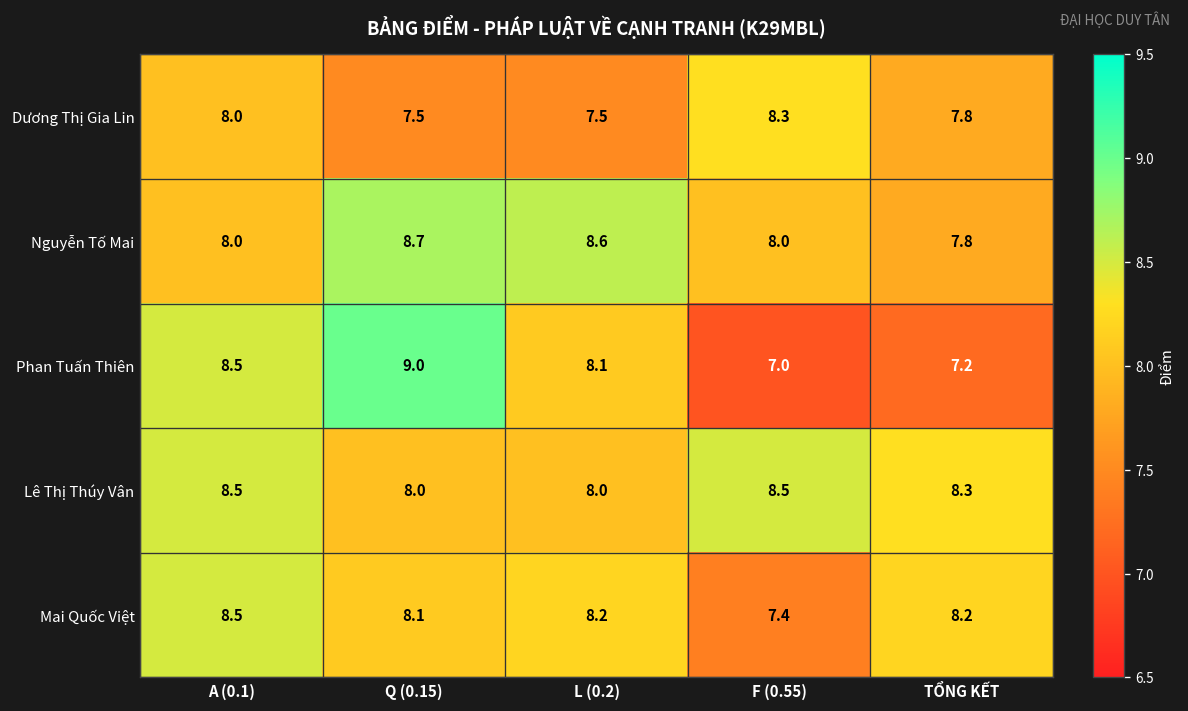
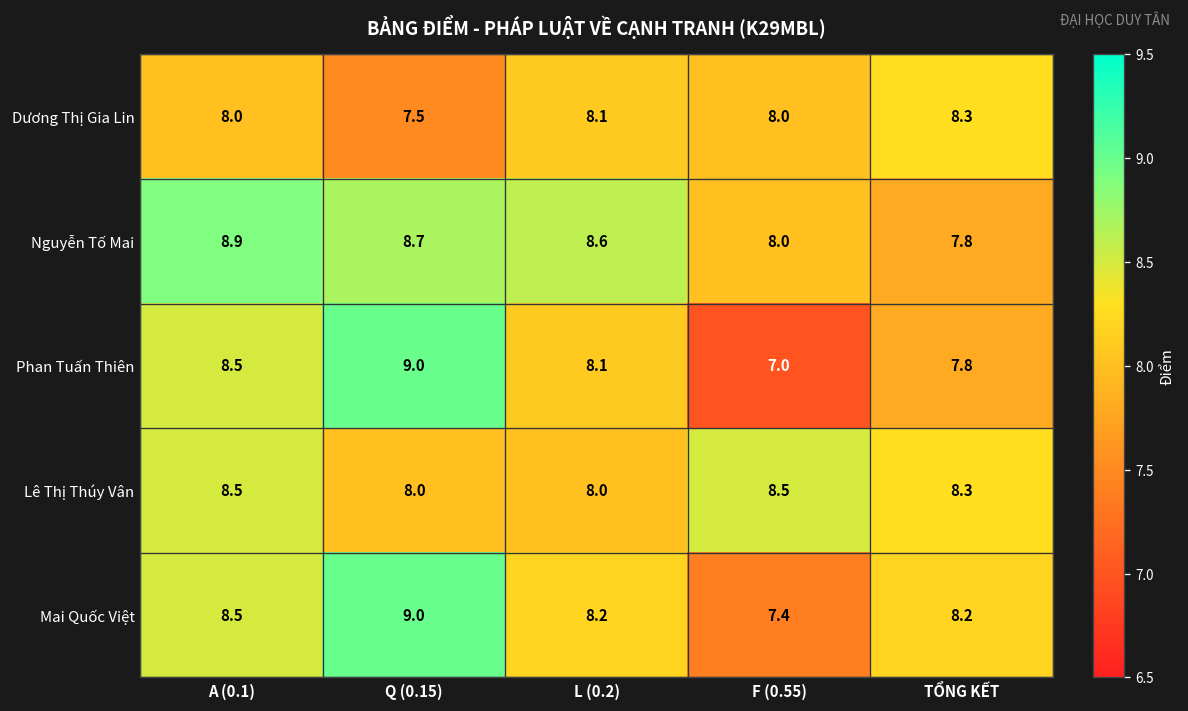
  {
    "Dương Thị Gia Lin": {
      "A (0.1)": 8.0,
      "Q (0.15)": 7.5,
-     "L (0.2)": 7.5,
-     "F (0.55)": 8.3,
-     "TỔNG KẾT": 7.8
+     "L (0.2)": 8.1,
+     "F (0.55)": 8.0,
+     "TỔNG KẾT": 8.3
    },
    "Nguyễn Tố Mai": {
-     "A (0.1)": 8.0,
+     "A (0.1)": 8.9,
      "Q (0.15)": 8.7,
      "L (0.2)": 8.6,
      "F (0.55)": 8.0,
      "TỔNG KẾT": 7.8
    },
    "Phan Tuấn Thiên": {
      "A (0.1)": 8.5,
      "Q (0.15)": 9.0,
      "L (0.2)": 8.1,
      "F (0.55)": 7.0,
-     "TỔNG KẾT": 7.2
+     "TỔNG KẾT": 7.8
    },
    "Lê Thị Thúy Vân": {
      "A (0.1)": 8.5,
      "Q (0.15)": 8.0,
      "L (0.2)": 8.0,
      "F (0.55)": 8.5,
      "TỔNG KẾT": 8.3
    },
    "Mai Quốc Việt": {
      "A (0.1)": 8.5,
-     "Q (0.15)": 8.1,
+     "Q (0.15)": 9.0,
      "L (0.2)": 8.2,
      "F (0.55)": 7.4,
      "TỔNG KẾT": 8.2
    }
  }
